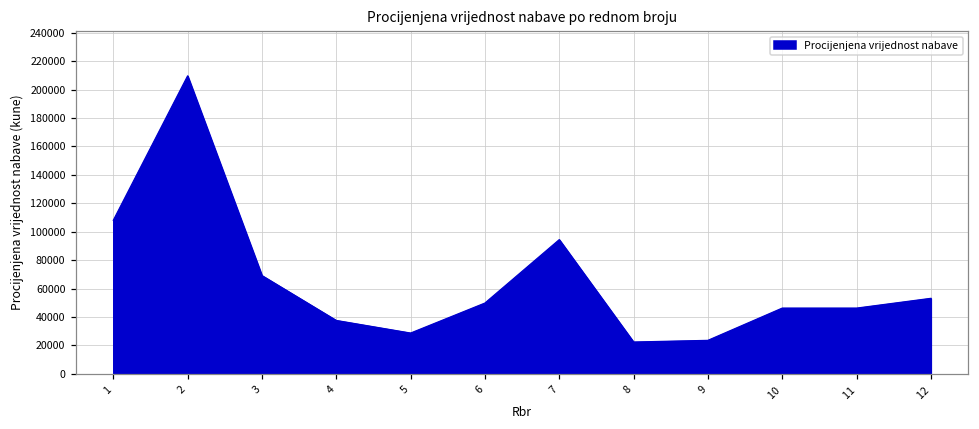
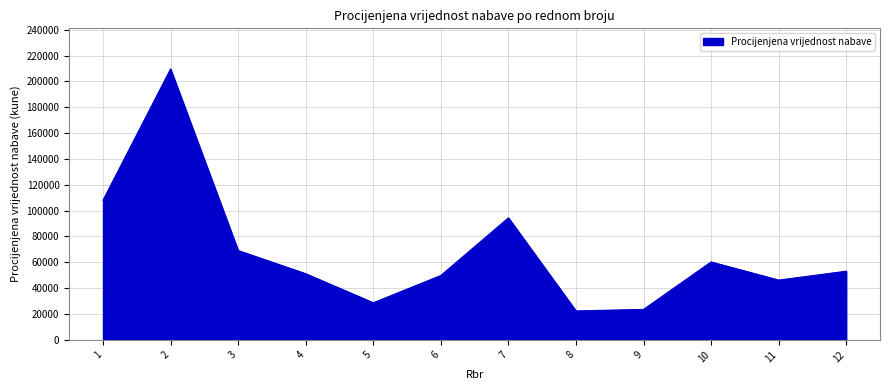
  {
    "1": 108000,
    "2": 210000,
    "3": 69000,
-   "4": 38000,
+   "4": 51000,
    "5": 29000,
    "6": 50000,
    "7": 94000,
    "8": 22000,
    "9": 24000,
-   "10": 46000,
+   "10": 60000,
    "11": 46000,
    "12": 53000
  }
